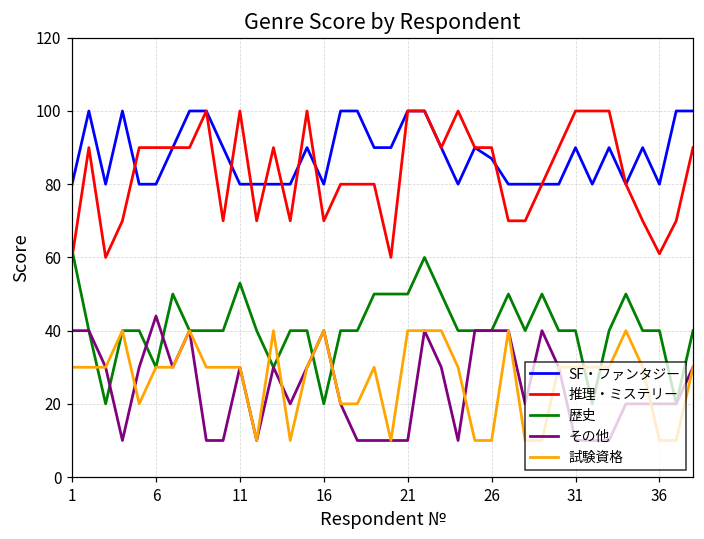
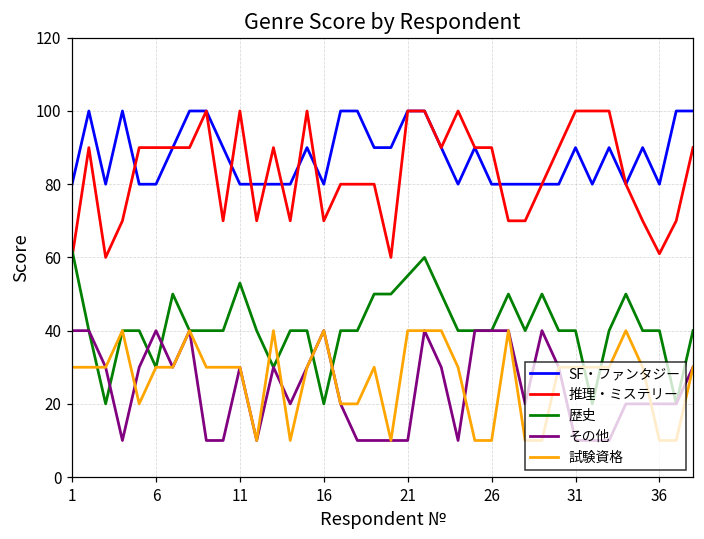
  {
    "SF・ファンタジー": {
      "1": 80,
      "6": 80,
      "11": 80,
      "16": 80,
-     "26": 87,
+     "26": 80,
      "31": 90,
      "36": 80
    },
    "推理・ミステリー": {
      "1": 60,
      "6": 90,
      "11": 100,
      "16": 70,
      "26": 90,
      "31": 100,
      "36": 61
    },
    "歴史": {
      "1": 62,
      "11": 53,
      "16": 20,
-     "21": 50,
+     "21": 55,
      "31": 40,
      "36": 40
    },
    "その他": {
      "1": 40,
-     "6": 44,
+     "6": 40,
      "21": 10
    },
    "試験資格": {
      "1": 30,
      "21": 40,
      "26": 10
    }
  }
